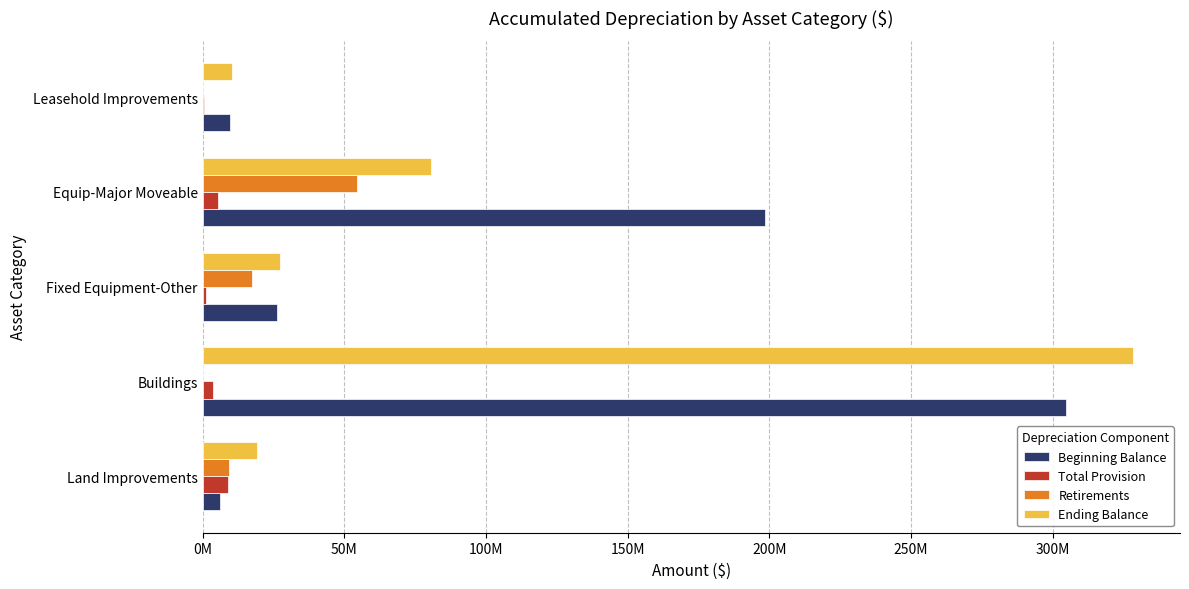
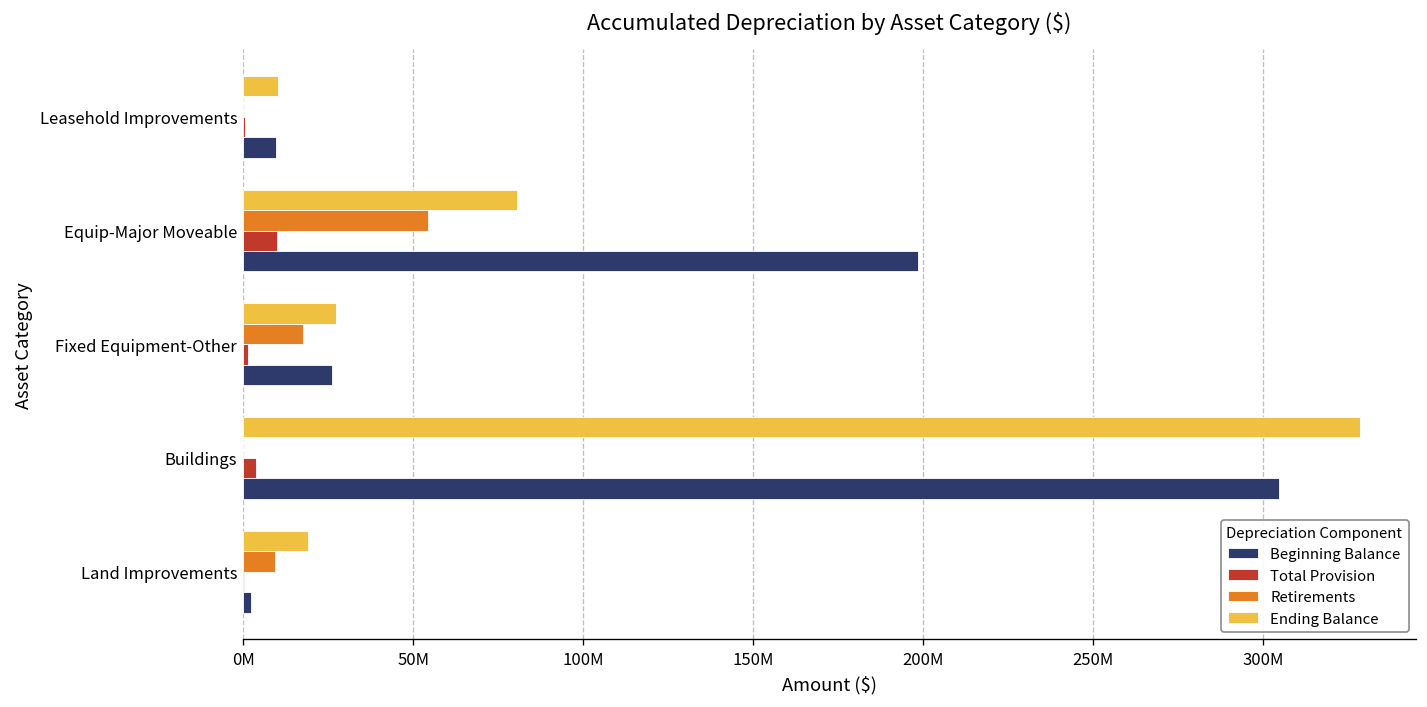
  {
    "Beginning Balance": {
      "Leasehold Improvements": 10000000,
      "Equip-Major Moveable": 198000000,
      "Fixed Equipment-Other": 26000000,
      "Buildings": 305000000,
-     "Land Improvements": 6000000
+     "Land Improvements": 2000000
    },
    "Total Provision": {
-     "Equip-Major Moveable": 6000000,
+     "Equip-Major Moveable": 10000000,
      "Fixed Equipment-Other": 1000000,
      "Buildings": 4000000,
-     "Land Improvements": 9000000
+     "Land Improvements": 0
    },
    "Retirements": {
      "Leasehold Improvements": 0,
      "Equip-Major Moveable": 54000000,
      "Fixed Equipment-Other": 18000000,
      "Land Improvements": 9000000
    },
    "Ending Balance": {
      "Leasehold Improvements": 10000000,
      "Equip-Major Moveable": 80000000,
      "Fixed Equipment-Other": 27000000,
      "Buildings": 328000000,
      "Land Improvements": 19000000
    }
  }
